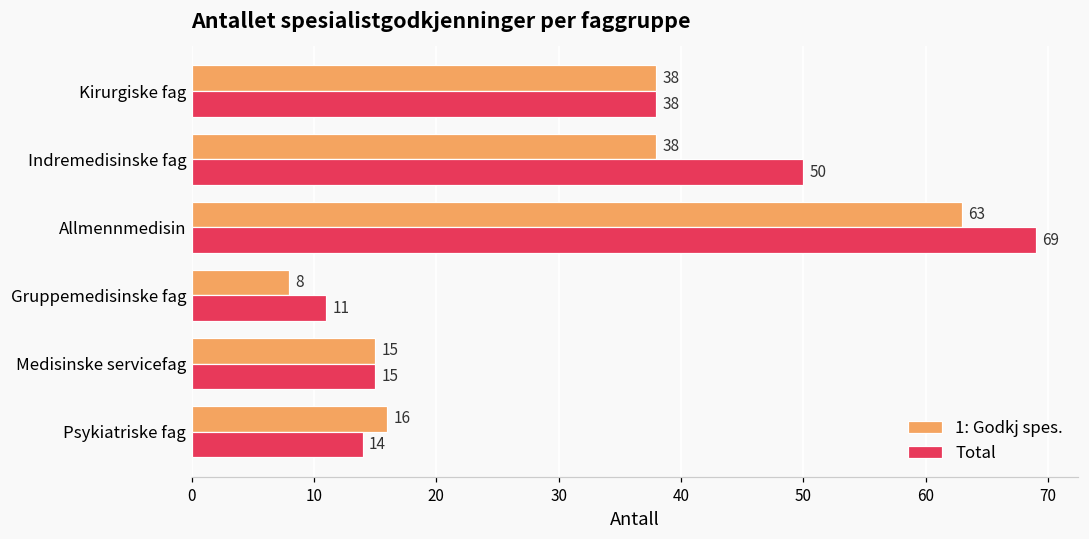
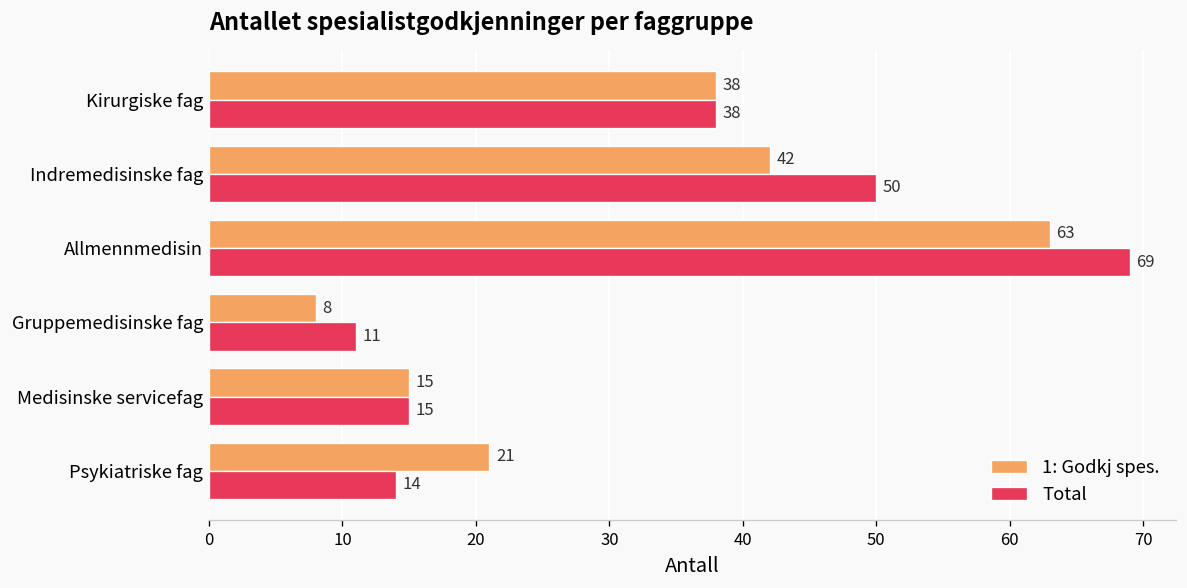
  {
    "1: Godkj spes.": {
      "Kirurgiske fag": 38,
-     "Indremedisinske fag": 38,
+     "Indremedisinske fag": 42,
      "Allmennmedisin": 63,
      "Gruppemedisinske fag": 8,
      "Medisinske servicefag": 15,
-     "Psykiatriske fag": 16
+     "Psykiatriske fag": 21
    },
    "Total": {
      "Kirurgiske fag": 38,
      "Indremedisinske fag": 50,
      "Allmennmedisin": 69,
      "Gruppemedisinske fag": 11,
      "Medisinske servicefag": 15,
      "Psykiatriske fag": 14
    }
  }
